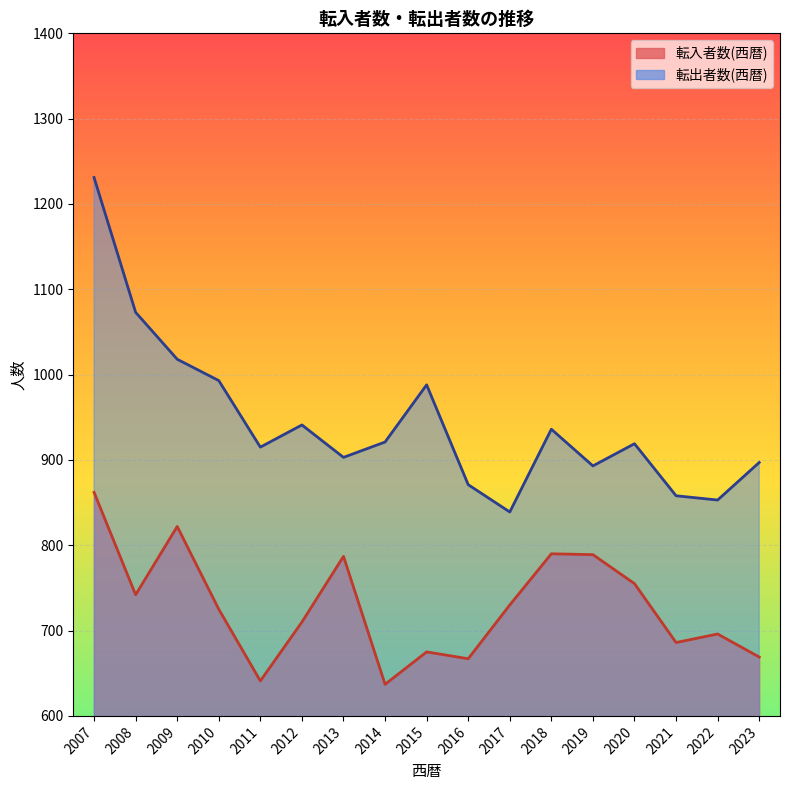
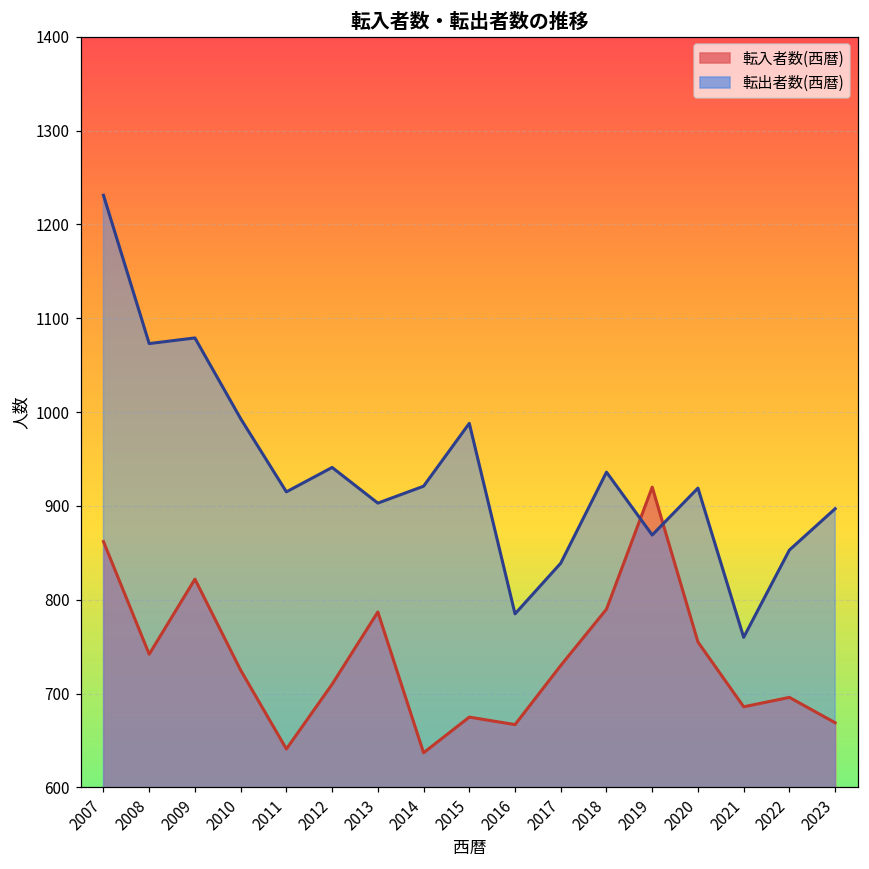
  {
    "転入者数(西暦)": {
      "2007": 860,
      "2008": 740,
      "2009": 820,
      "2010": 730,
      "2011": 640,
      "2012": 710,
      "2013": 790,
      "2014": 640,
      "2015": 680,
      "2016": 670,
      "2017": 730,
      "2018": 790,
-     "2019": 790,
+     "2019": 920,
      "2020": 760,
      "2021": 690,
      "2022": 700,
      "2023": 670
    },
    "転出者数(西暦)": {
      "2007": 1230,
      "2008": 1070,
-     "2009": 1020,
+     "2009": 1080,
      "2010": 990,
      "2011": 920,
      "2012": 940,
      "2013": 900,
      "2014": 920,
      "2015": 990,
-     "2016": 870,
+     "2016": 790,
      "2017": 840,
      "2018": 940,
-     "2019": 890,
+     "2019": 870,
      "2020": 920,
-     "2021": 860,
+     "2021": 760,
      "2022": 850,
      "2023": 900
    }
  }
